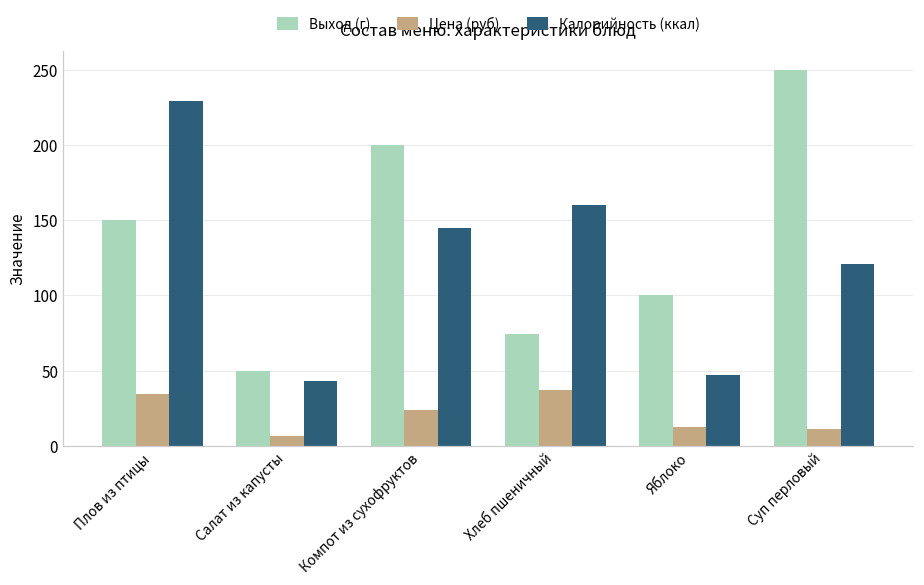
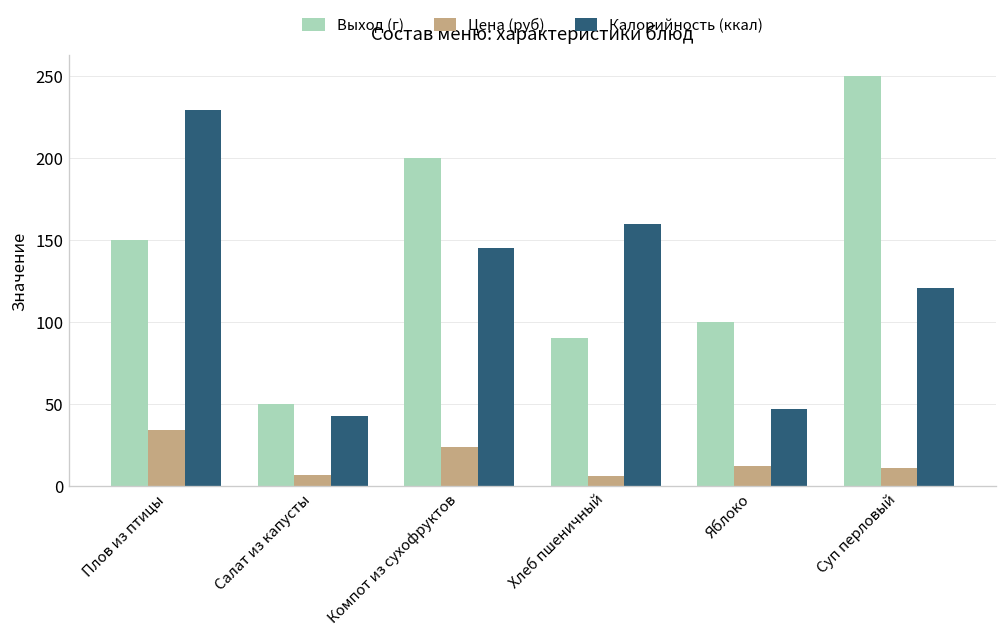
  {
    "Выход (г)": {
      "Плов из птицы": 150,
      "Салат из капусты": 50,
      "Компот из сухофруктов": 200,
-     "Хлеб пшеничный": 74,
+     "Хлеб пшеничный": 90,
      "Яблоко": 100,
      "Суп перловый": 250
    },
    "Цена (руб)": {
      "Плов из птицы": 34,
      "Салат из капусты": 7,
      "Компот из сухофруктов": 24,
-     "Хлеб пшеничный": 37,
+     "Хлеб пшеничный": 6,
      "Яблоко": 12,
      "Суп перловый": 11
    },
    "Калорийность (ккал)": {
      "Плов из птицы": 229,
      "Салат из капусты": 43,
      "Компот из сухофруктов": 145,
      "Хлеб пшеничный": 160,
      "Яблоко": 47,
      "Суп перловый": 121
    }
  }
